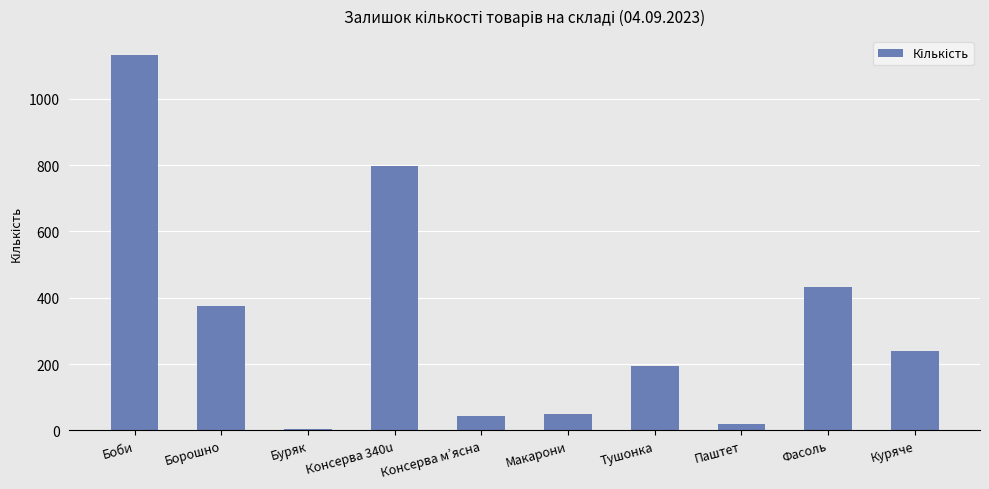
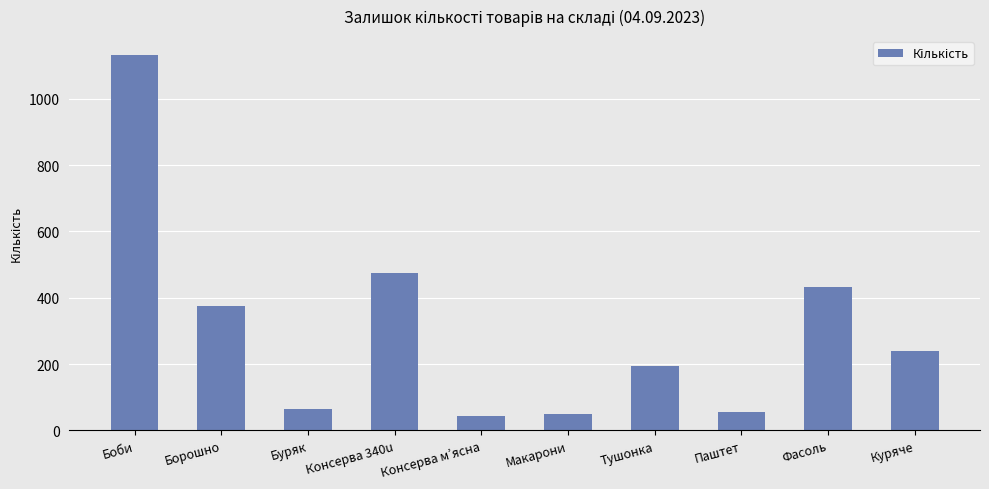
  {
    "Боби": 1130,
    "Борошно": 380,
-   "Буряк": 0,
-   "Консерва 340u": 800,
+   "Буряк": 60,
+   "Консерва 340u": 470,
    "Консерва м’ясна": 40,
    "Макарони": 50,
    "Тушонка": 190,
-   "Паштет": 20,
+   "Паштет": 50,
    "Фасоль": 430,
    "Куряче": 240
  }
